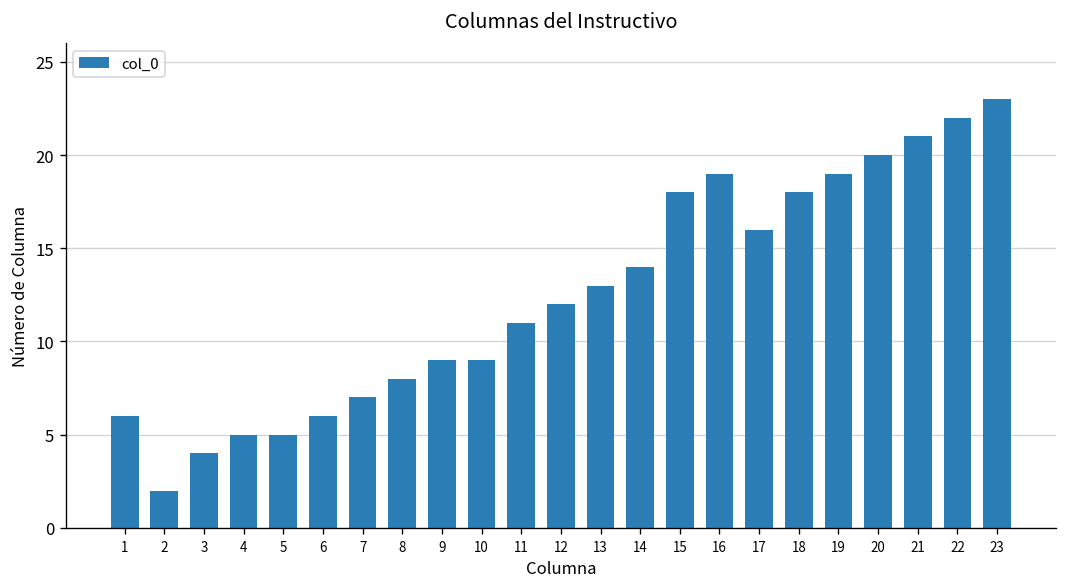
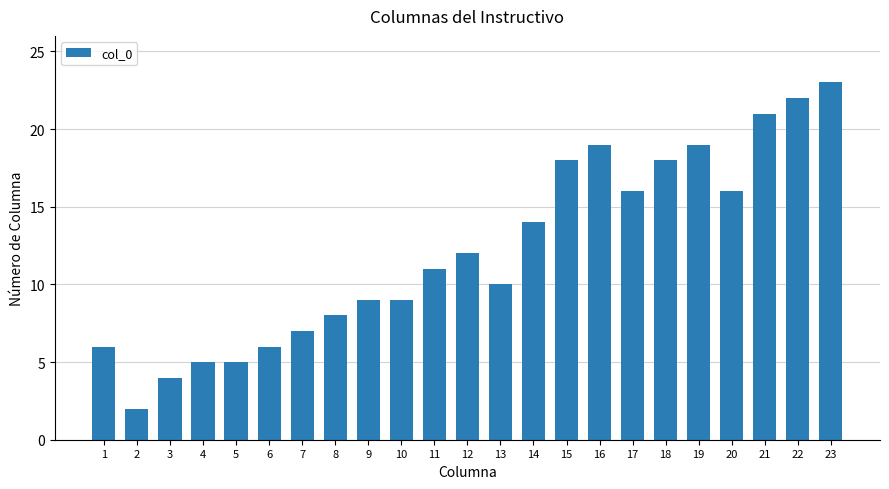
  {
    "1": 6,
    "2": 2,
    "3": 4,
    "4": 5,
    "5": 5,
    "6": 6,
    "7": 7,
    "8": 8,
    "9": 9,
    "10": 9,
    "11": 11,
    "12": 12,
-   "13": 13,
+   "13": 10,
    "14": 14,
    "15": 18,
    "16": 19,
    "17": 16,
    "18": 18,
    "19": 19,
-   "20": 20,
+   "20": 16,
    "21": 21,
    "22": 22,
    "23": 23
  }
